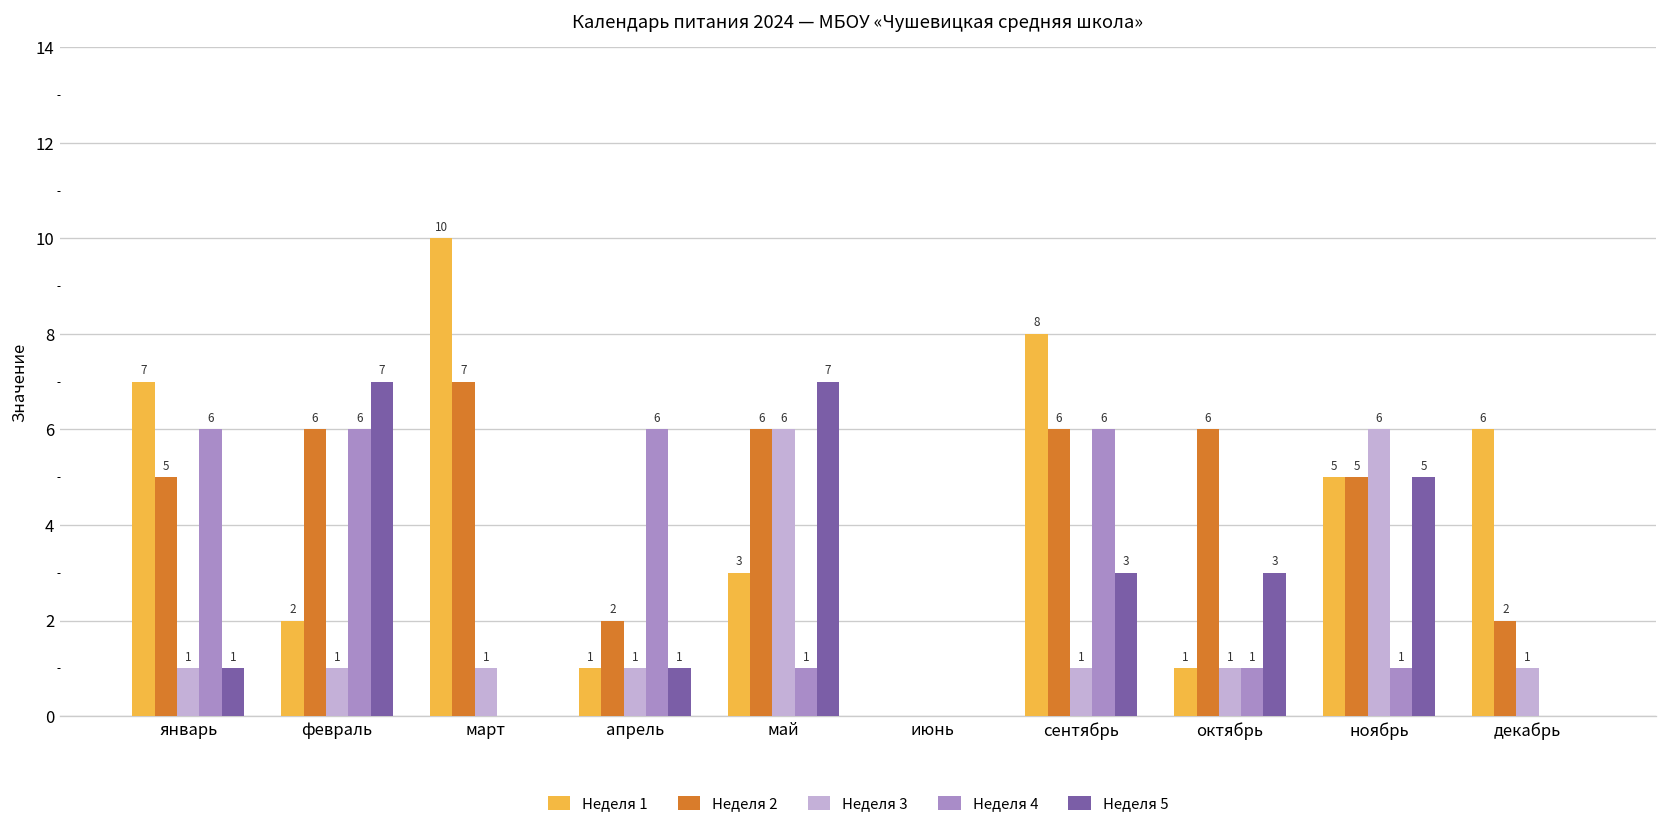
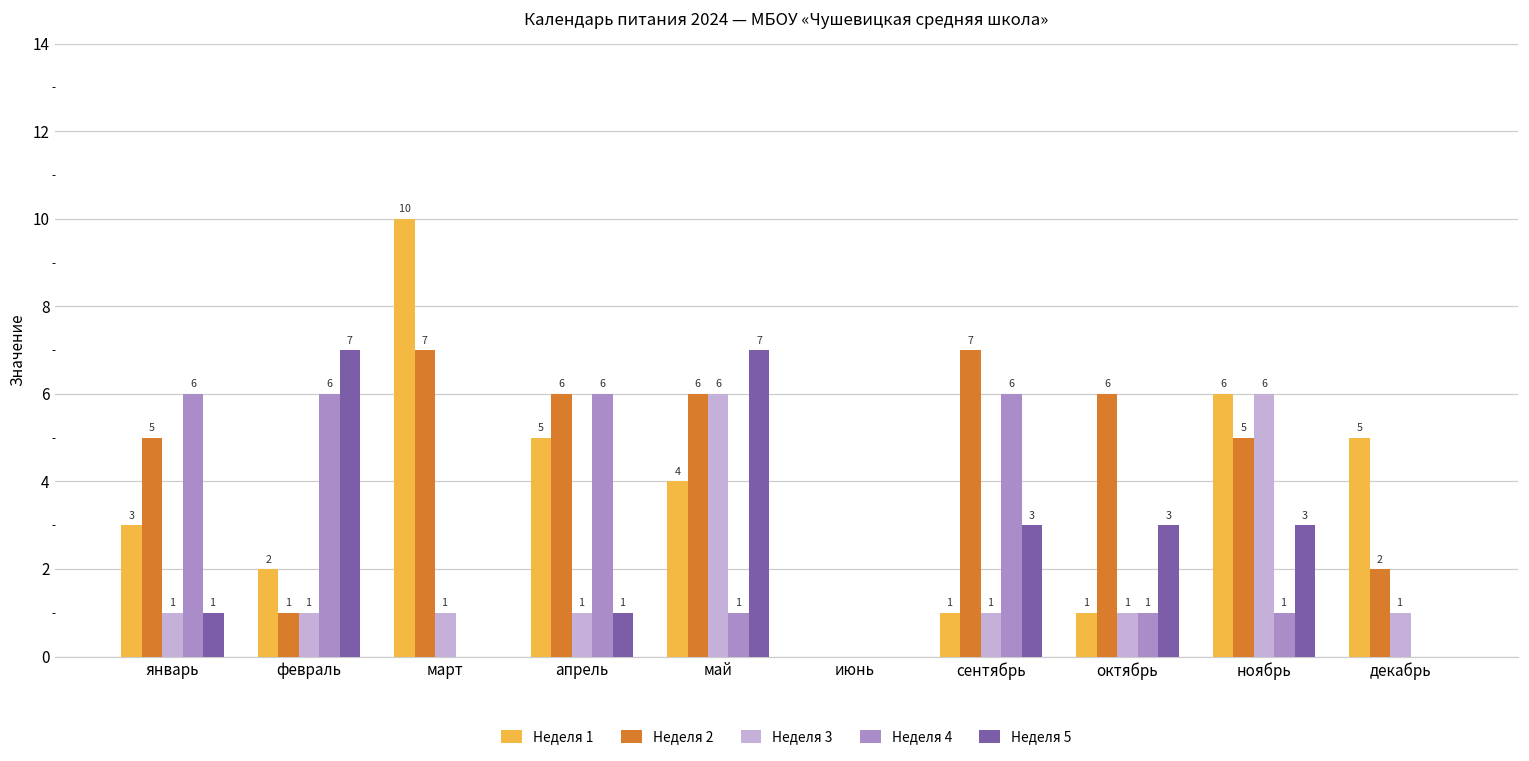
  {
    "Неделя 1": {
-     "январь": 7,
+     "январь": 3,
      "февраль": 2,
      "март": 10,
-     "апрель": 1,
-     "май": 3,
-     "сентябрь": 8,
+     "апрель": 5,
+     "май": 4,
+     "сентябрь": 1,
      "октябрь": 1,
-     "ноябрь": 5,
-     "декабрь": 6
+     "ноябрь": 6,
+     "декабрь": 5
    },
    "Неделя 2": {
      "январь": 5,
-     "февраль": 6,
+     "февраль": 1,
      "март": 7,
-     "апрель": 2,
+     "апрель": 6,
      "май": 6,
-     "сентябрь": 6,
+     "сентябрь": 7,
      "октябрь": 6,
      "ноябрь": 5,
      "декабрь": 2
    },
    "Неделя 5": {
      "январь": 1,
      "февраль": 7,
      "апрель": 1,
      "май": 7,
      "сентябрь": 3,
      "октябрь": 3,
-     "ноябрь": 5
+     "ноябрь": 3
    }
  }
